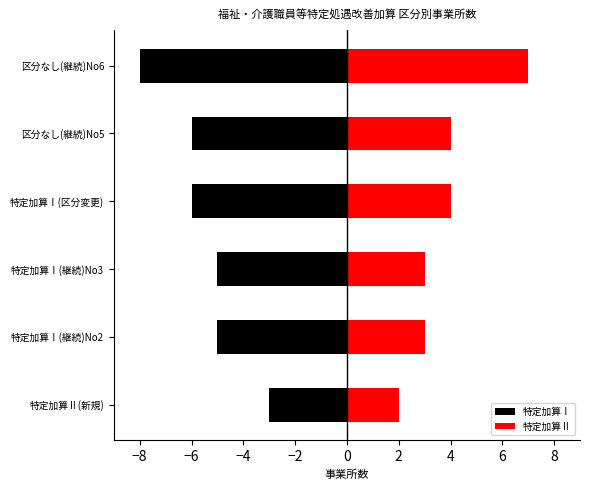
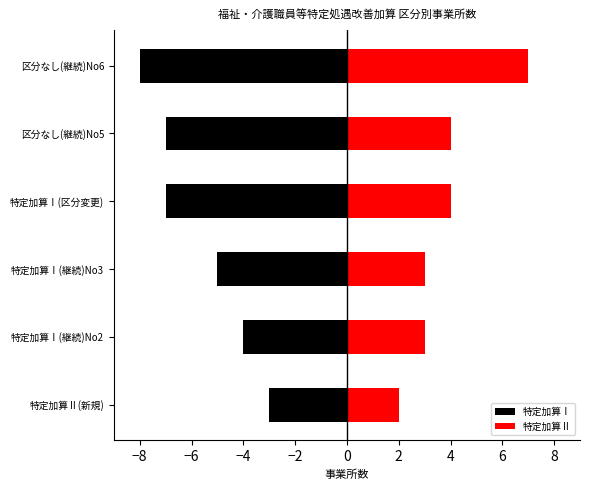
  {
    "特定加算Ⅰ": {
      "区分なし(継続)No6": -8.0,
-     "区分なし(継続)No5": -6.0,
-     "特定加算Ⅰ(区分変更)": -6.0,
+     "区分なし(継続)No5": -7.0,
+     "特定加算Ⅰ(区分変更)": -7.0,
      "特定加算Ⅰ(継続)No3": -5.0,
-     "特定加算Ⅰ(継続)No2": -5.0,
+     "特定加算Ⅰ(継続)No2": -4.0,
      "特定加算Ⅱ(新規)": -3.0
    },
    "特定加算Ⅱ": {
      "区分なし(継続)No6": 7.0,
      "区分なし(継続)No5": 4.0,
      "特定加算Ⅰ(区分変更)": 4.0,
      "特定加算Ⅰ(継続)No3": 3.0,
      "特定加算Ⅰ(継続)No2": 3.0,
      "特定加算Ⅱ(新規)": 2.0
    }
  }
